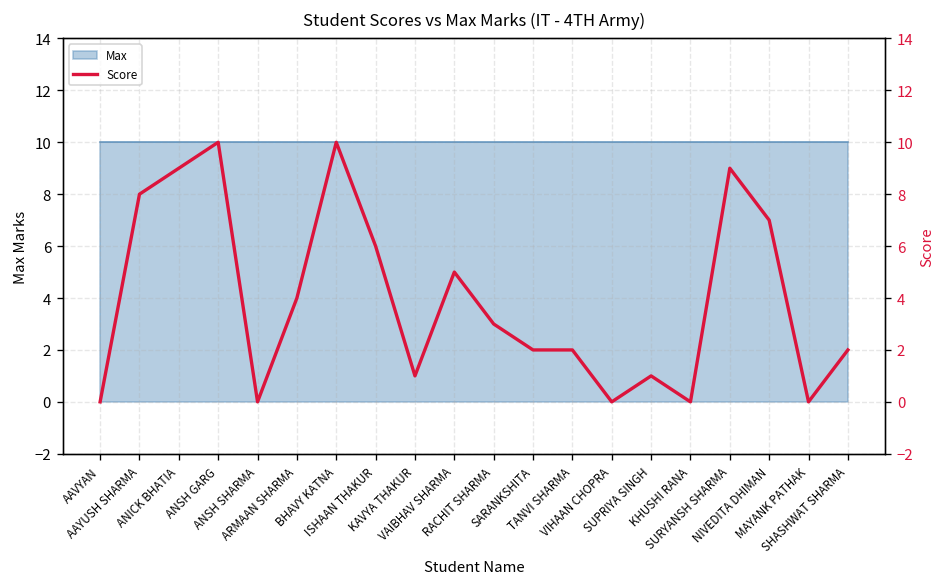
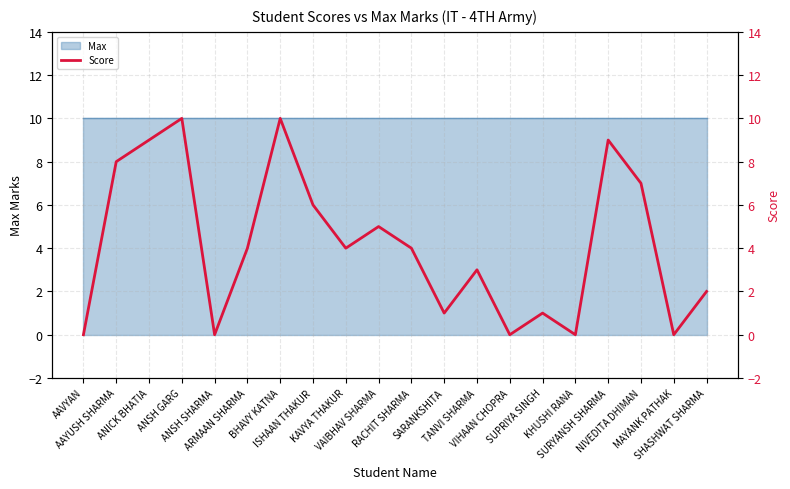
  {
    "Max": {
      "AAVYAN": 10.0,
      "AAYUSH SHARMA": 10.0,
      "ANICK BHATIA": 10.0,
      "ANSH GARG": 10.0,
      "ANSH SHARMA": 10.0,
      "ARMAAN SHARMA": 10.0,
      "BHAVY KATNA": 10.0,
      "ISHAAN THAKUR": 10.0,
      "KAVYA THAKUR": 10.0,
      "VAIBHAV SHARMA": 10.0,
      "RACHIT SHARMA": 10.0,
      "SARANKSHITA": 10.0,
      "TANVI SHARMA": 10.0,
      "VIHAAN CHOPRA": 10.0,
      "SUPRIYA SINGH": 10.0,
      "KHUSHI RANA": 10.0,
      "SURYANSH SHARMA": 10.0,
      "NIVEDITA DHIMAN": 10.0,
      "MAYANK PATHAK": 10.0,
      "SHASHWAT SHARMA": 10.0
    },
    "Score": {
      "AAVYAN": 0,
      "AAYUSH SHARMA": 8,
      "ANICK BHATIA": 9,
      "ANSH GARG": 10,
      "ANSH SHARMA": 0,
      "ARMAAN SHARMA": 4,
      "BHAVY KATNA": 10,
      "ISHAAN THAKUR": 6,
-     "KAVYA THAKUR": 1,
+     "KAVYA THAKUR": 4,
      "VAIBHAV SHARMA": 5,
-     "RACHIT SHARMA": 3,
-     "SARANKSHITA": 2,
-     "TANVI SHARMA": 2,
+     "RACHIT SHARMA": 4,
+     "SARANKSHITA": 1,
+     "TANVI SHARMA": 3,
      "VIHAAN CHOPRA": 0,
      "SUPRIYA SINGH": 1,
      "KHUSHI RANA": 0,
      "SURYANSH SHARMA": 9,
      "NIVEDITA DHIMAN": 7,
      "MAYANK PATHAK": 0,
      "SHASHWAT SHARMA": 2
    }
  }
